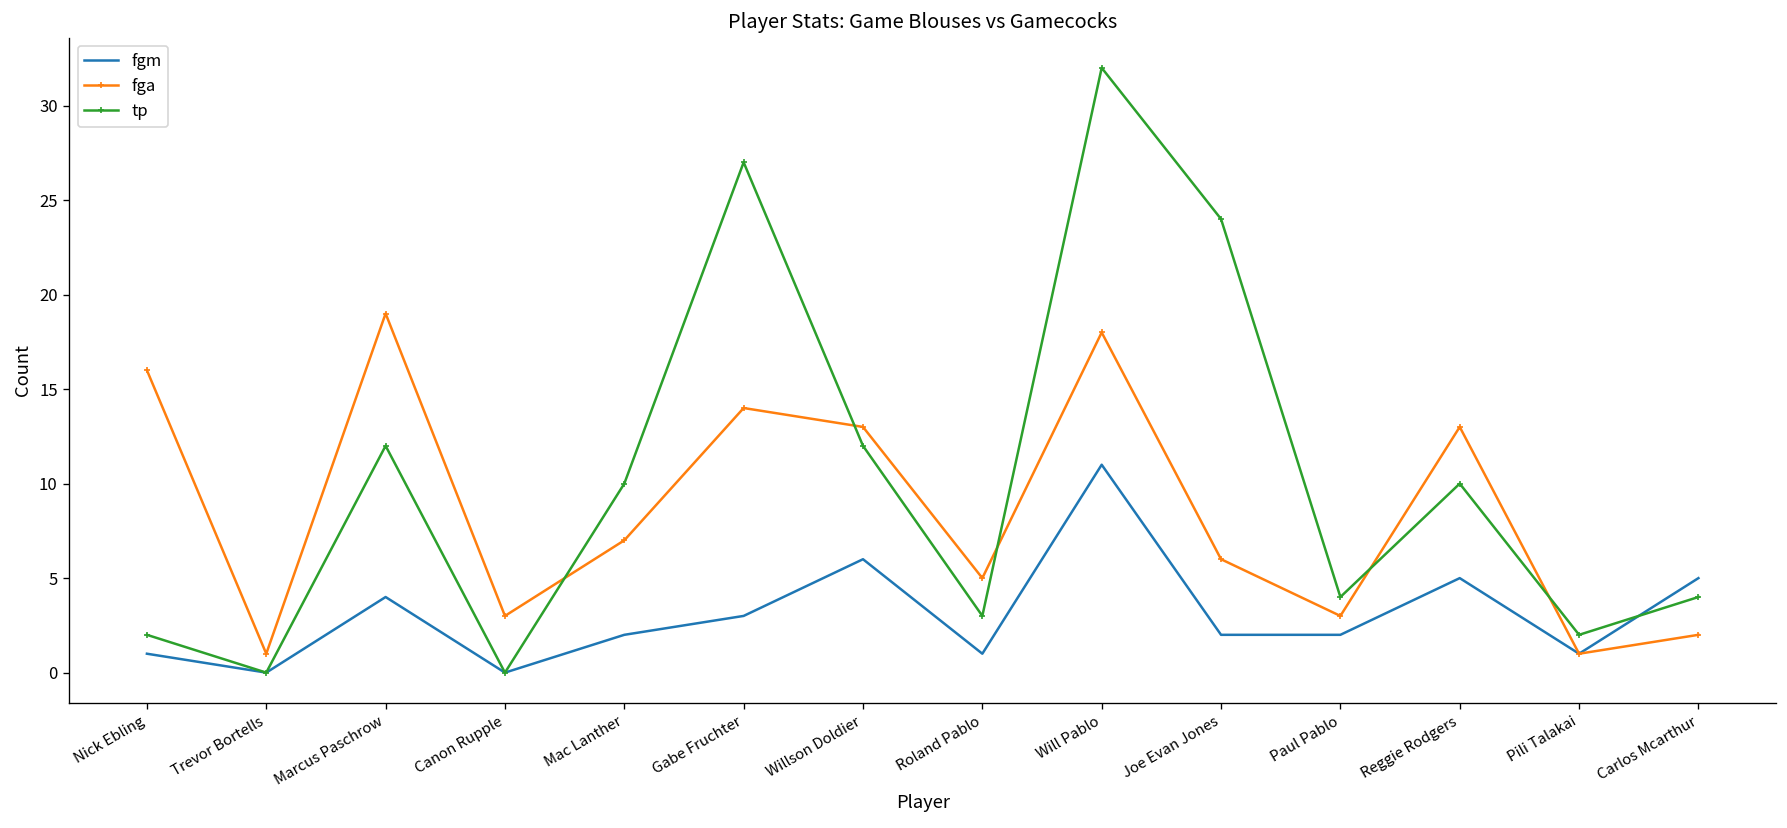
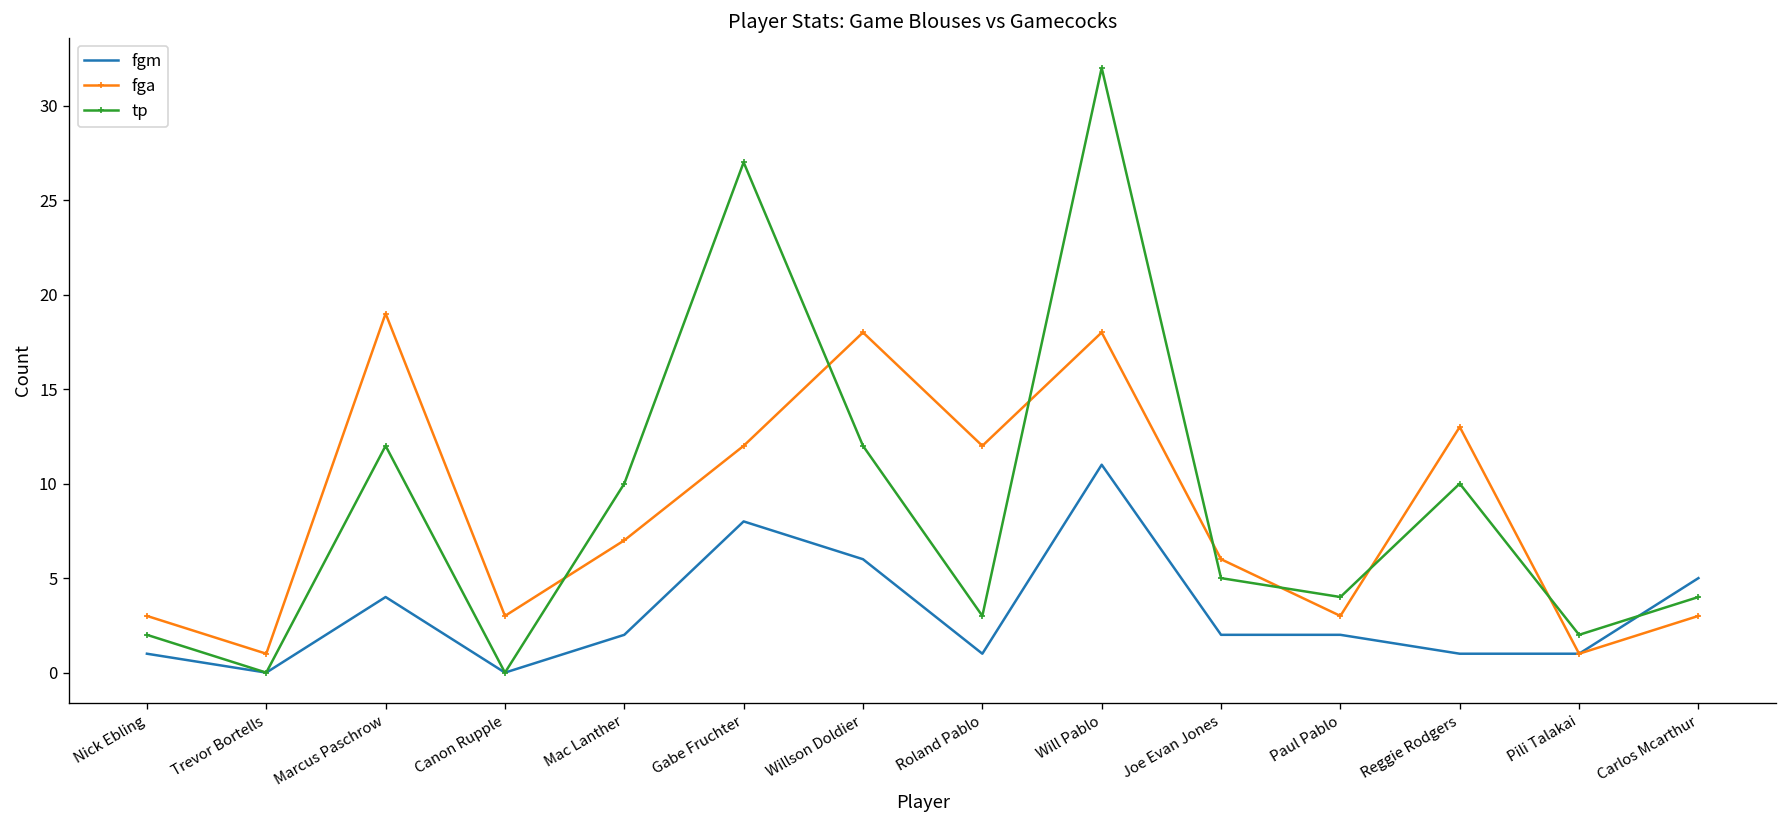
  {
    "fgm": {
      "Nick Ebling": 1,
      "Marcus Paschrow": 4,
      "Mac Lanther": 2,
-     "Gabe Fruchter": 3,
+     "Gabe Fruchter": 8,
      "Willson Doldier": 6,
      "Roland Pablo": 1,
      "Will Pablo": 11,
      "Joe Evan Jones": 2,
      "Paul Pablo": 2,
-     "Reggie Rodgers": 5,
+     "Reggie Rodgers": 1,
      "Carlos Mcarthur": 5
    },
    "fga": {
-     "Nick Ebling": 16,
+     "Nick Ebling": 3,
      "Trevor Bortells": 1,
      "Marcus Paschrow": 19,
      "Canon Rupple": 3,
      "Mac Lanther": 7,
-     "Gabe Fruchter": 14,
-     "Willson Doldier": 13,
-     "Roland Pablo": 5,
+     "Gabe Fruchter": 12,
+     "Willson Doldier": 18,
+     "Roland Pablo": 12,
      "Will Pablo": 18,
      "Joe Evan Jones": 6,
      "Paul Pablo": 3,
      "Reggie Rodgers": 13,
-     "Carlos Mcarthur": 2
+     "Carlos Mcarthur": 3
    },
    "tp": {
      "Nick Ebling": 2,
      "Marcus Paschrow": 12,
      "Mac Lanther": 10,
      "Gabe Fruchter": 27,
      "Willson Doldier": 12,
      "Roland Pablo": 3,
      "Will Pablo": 32,
-     "Joe Evan Jones": 24,
+     "Joe Evan Jones": 5,
      "Paul Pablo": 4,
      "Reggie Rodgers": 10,
      "Pili Talakai": 2,
      "Carlos Mcarthur": 4
    }
  }
